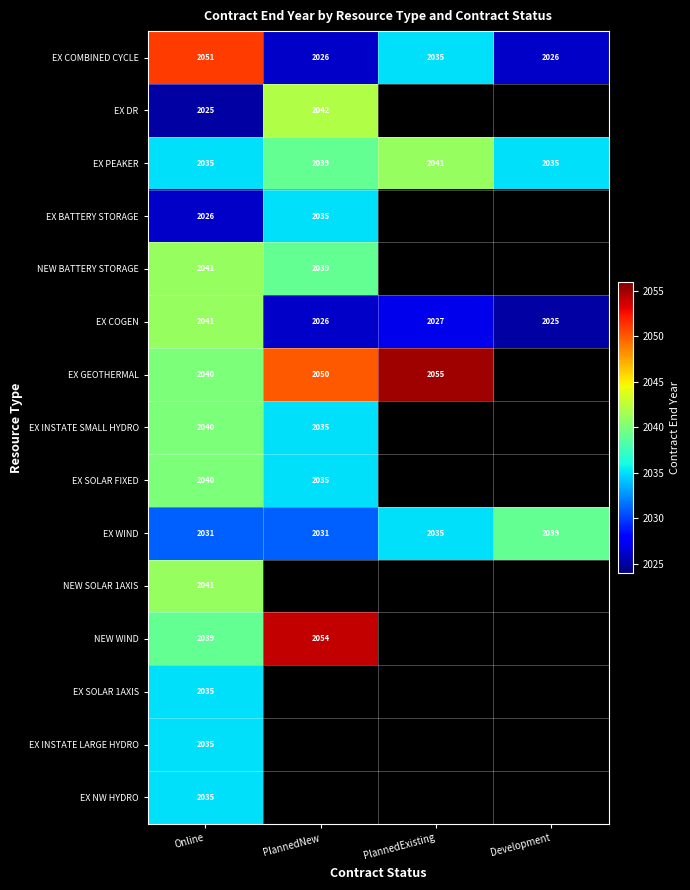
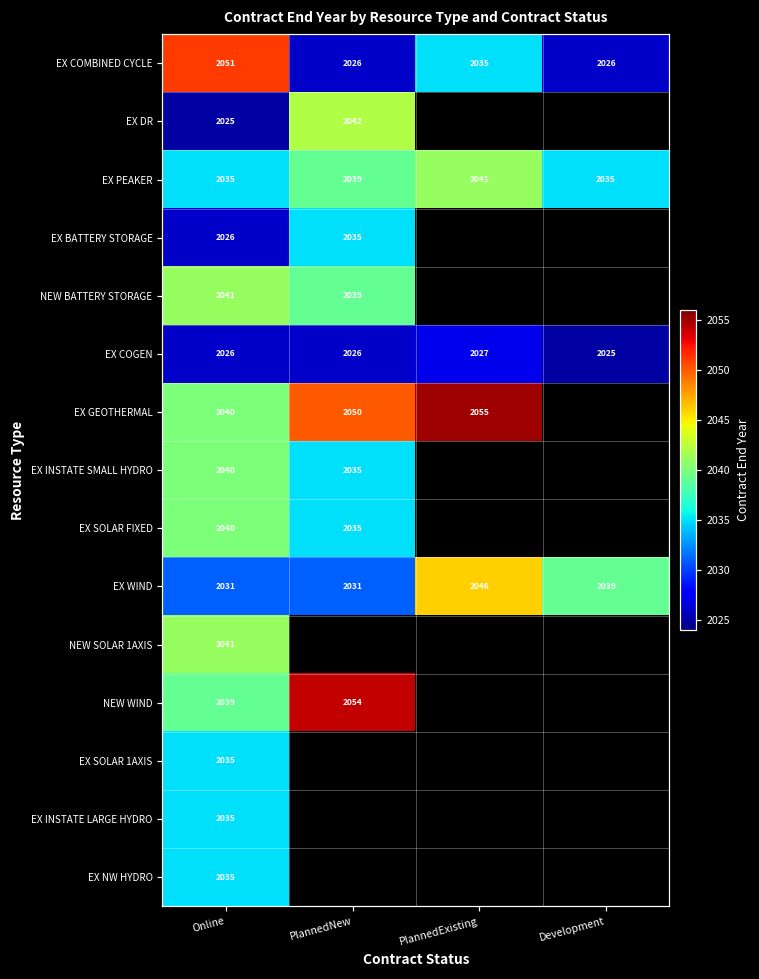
  {
    "EX COMBINED CYCLE": {
      "Online": 2051,
      "PlannedNew": 2026,
      "PlannedExisting": 2035,
      "Development": 2026
    },
    "EX DR": {
      "Online": 2025,
      "PlannedNew": 2042
    },
    "EX PEAKER": {
      "Online": 2035,
      "PlannedNew": 2039,
      "PlannedExisting": 2041,
      "Development": 2035
    },
    "EX BATTERY STORAGE": {
      "Online": 2026,
      "PlannedNew": 2035
    },
    "NEW BATTERY STORAGE": {
      "Online": 2041,
      "PlannedNew": 2039
    },
    "EX COGEN": {
-     "Online": 2041,
+     "Online": 2026,
      "PlannedNew": 2026,
      "PlannedExisting": 2027,
      "Development": 2025
    },
    "EX GEOTHERMAL": {
      "Online": 2040,
      "PlannedNew": 2050,
      "PlannedExisting": 2055
    },
    "EX INSTATE SMALL HYDRO": {
      "Online": 2040,
      "PlannedNew": 2035
    },
    "EX SOLAR FIXED": {
      "Online": 2040,
      "PlannedNew": 2035
    },
    "EX WIND": {
      "Online": 2031,
      "PlannedNew": 2031,
-     "PlannedExisting": 2035,
+     "PlannedExisting": 2046,
      "Development": 2039
    },
    "NEW SOLAR 1AXIS": {
      "Online": 2041
    },
    "NEW WIND": {
      "Online": 2039,
      "PlannedNew": 2054
    },
    "EX SOLAR 1AXIS": {
      "Online": 2035
    },
    "EX INSTATE LARGE HYDRO": {
      "Online": 2035
    },
    "EX NW HYDRO": {
      "Online": 2035
    }
  }
